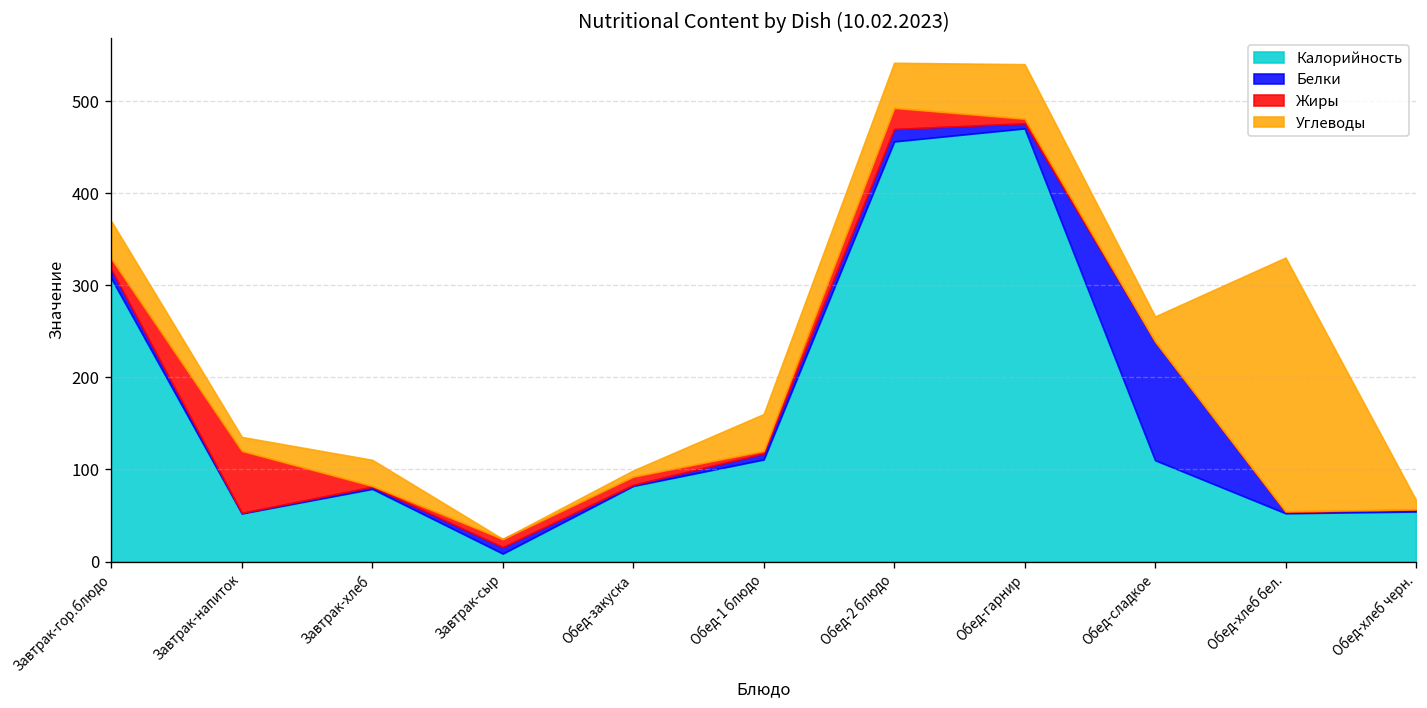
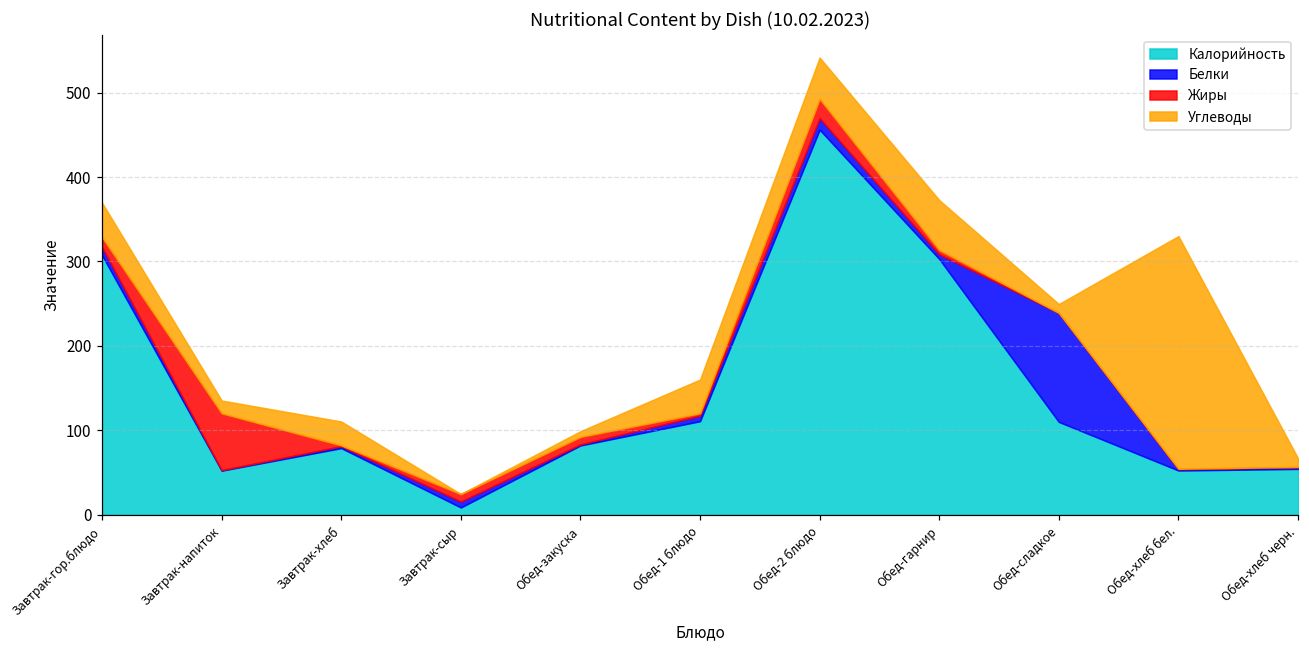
  {
    "Калорийность": {
      "Завтрак-гор.блюдо": 310,
      "Завтрак-сыр": 10,
      "Обед-1 блюдо": 110,
      "Обед-2 блюдо": 460,
-     "Обед-гарнир": 470,
+     "Обед-гарнир": 300,
      "Обед-сладкое": 110
    },
    "Белки": {
      "Завтрак-гор.блюдо": 10,
      "Завтрак-сыр": 10,
      "Обед-2 блюдо": 10,
      "Обед-гарнир": 10
    },
    "Жиры": {
      "Завтрак-гор.блюдо": 10,
      "Завтрак-напиток": 70,
      "Обед-закуска": 10,
      "Обед-2 блюдо": 20,
      "Обед-гарнир": 0
    },
    "Углеводы": {
      "Завтрак-гор.блюдо": 40,
      "Завтрак-напиток": 20,
      "Завтрак-хлеб": 30,
      "Обед-закуска": 10,
      "Обед-1 блюдо": 40,
      "Обед-2 блюдо": 50,
      "Обед-гарнир": 60,
-     "Обед-сладкое": 30,
+     "Обед-сладкое": 10,
      "Обед-хлеб бел.": 280,
      "Обед-хлеб черн.": 10
    }
  }
